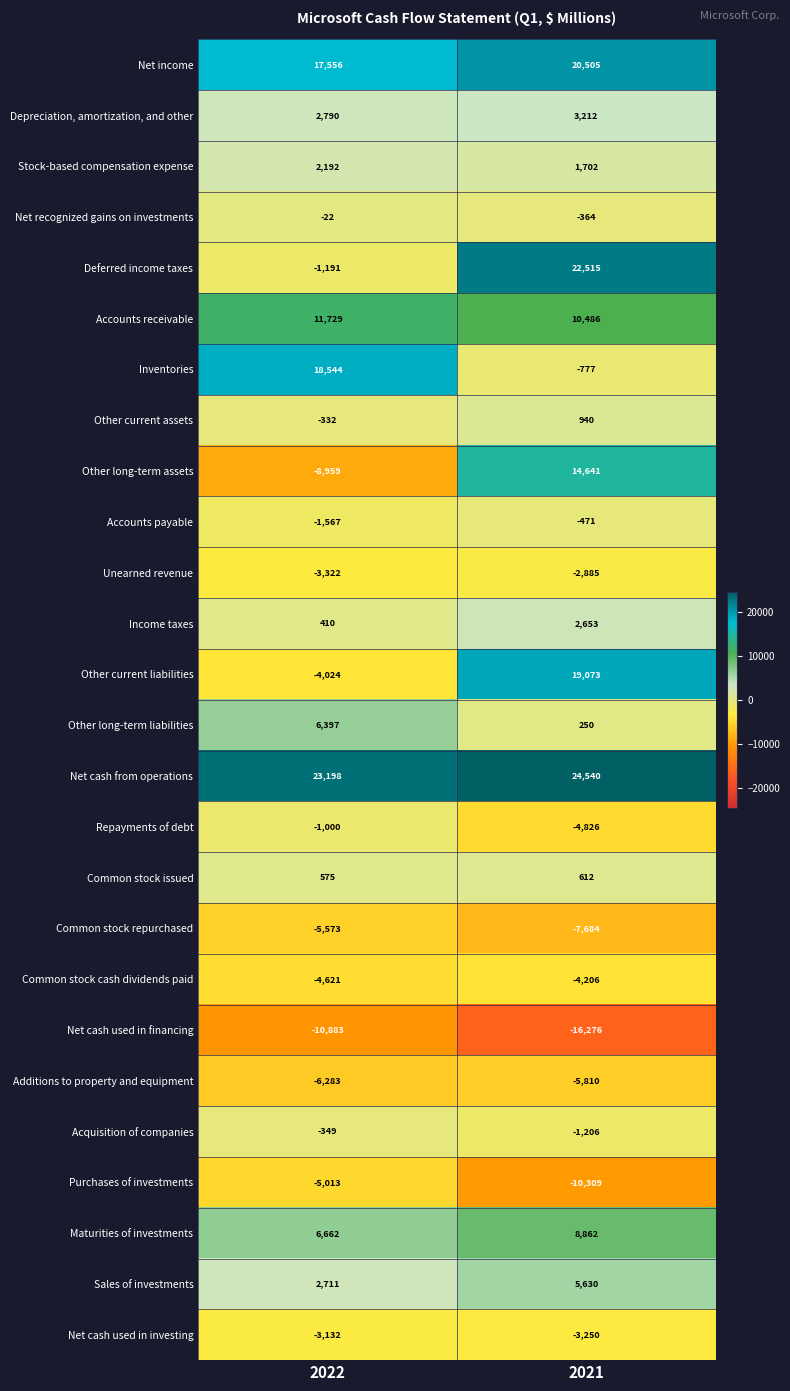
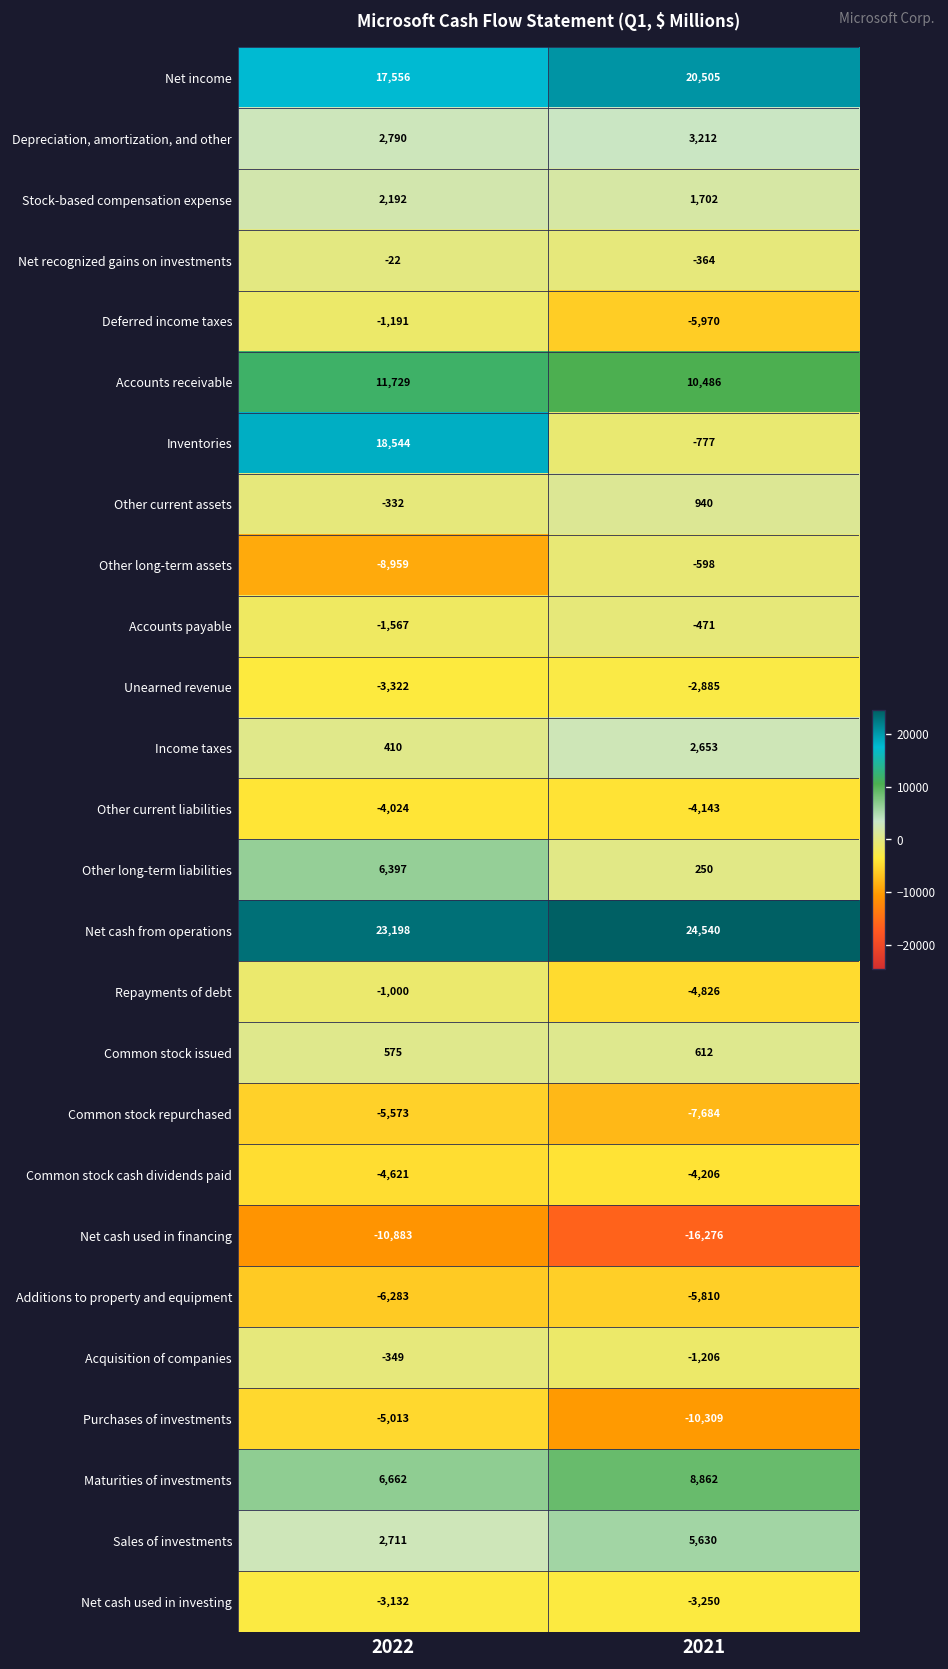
  {
    "Net income": {
      "2022": "17,556",
      "2021": "20,505"
    },
    "Depreciation, amortization, and other": {
      "2022": "2,790",
      "2021": "3,212"
    },
    "Stock-based compensation expense": {
      "2022": "2,192",
      "2021": "1,702"
    },
    "Net recognized gains on investments": {
      "2022": "-22",
      "2021": "-364"
    },
    "Deferred income taxes": {
      "2022": "-1,191",
-     "2021": "22,515"
+     "2021": "-5,970"
    },
    "Accounts receivable": {
      "2022": "11,729",
      "2021": "10,486"
    },
    "Inventories": {
      "2022": "18,544",
      "2021": "-777"
    },
    "Other current assets": {
      "2022": "-332",
      "2021": "940"
    },
    "Other long-term assets": {
      "2022": "-8,959",
-     "2021": "14,641"
+     "2021": "-598"
    },
    "Accounts payable": {
      "2022": "-1,567",
      "2021": "-471"
    },
    "Unearned revenue": {
      "2022": "-3,322",
      "2021": "-2,885"
    },
    "Income taxes": {
      "2022": "410",
      "2021": "2,653"
    },
    "Other current liabilities": {
      "2022": "-4,024",
-     "2021": "19,073"
+     "2021": "-4,143"
    },
    "Other long-term liabilities": {
      "2022": "6,397",
      "2021": "250"
    },
    "Net cash from operations": {
      "2022": "23,198",
      "2021": "24,540"
    },
    "Repayments of debt": {
      "2022": "-1,000",
      "2021": "-4,826"
    },
    "Common stock issued": {
      "2022": "575",
      "2021": "612"
    },
    "Common stock repurchased": {
      "2022": "-5,573",
      "2021": "-7,684"
    },
    "Common stock cash dividends paid": {
      "2022": "-4,621",
      "2021": "-4,206"
    },
    "Net cash used in financing": {
      "2022": "-10,883",
      "2021": "-16,276"
    },
    "Additions to property and equipment": {
      "2022": "-6,283",
      "2021": "-5,810"
    },
    "Acquisition of companies": {
      "2022": "-349",
      "2021": "-1,206"
    },
    "Purchases of investments": {
      "2022": "-5,013",
      "2021": "-10,309"
    },
    "Maturities of investments": {
      "2022": "6,662",
      "2021": "8,862"
    },
    "Sales of investments": {
      "2022": "2,711",
      "2021": "5,630"
    },
    "Net cash used in investing": {
      "2022": "-3,132",
      "2021": "-3,250"
    }
  }
